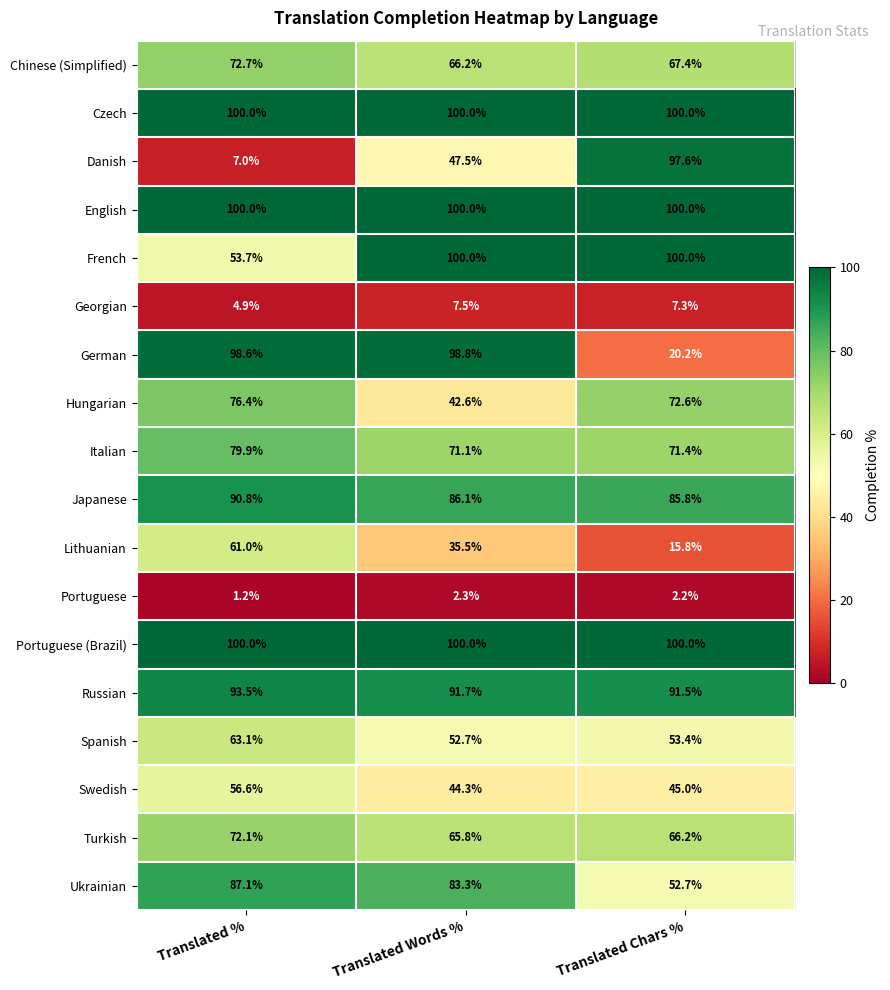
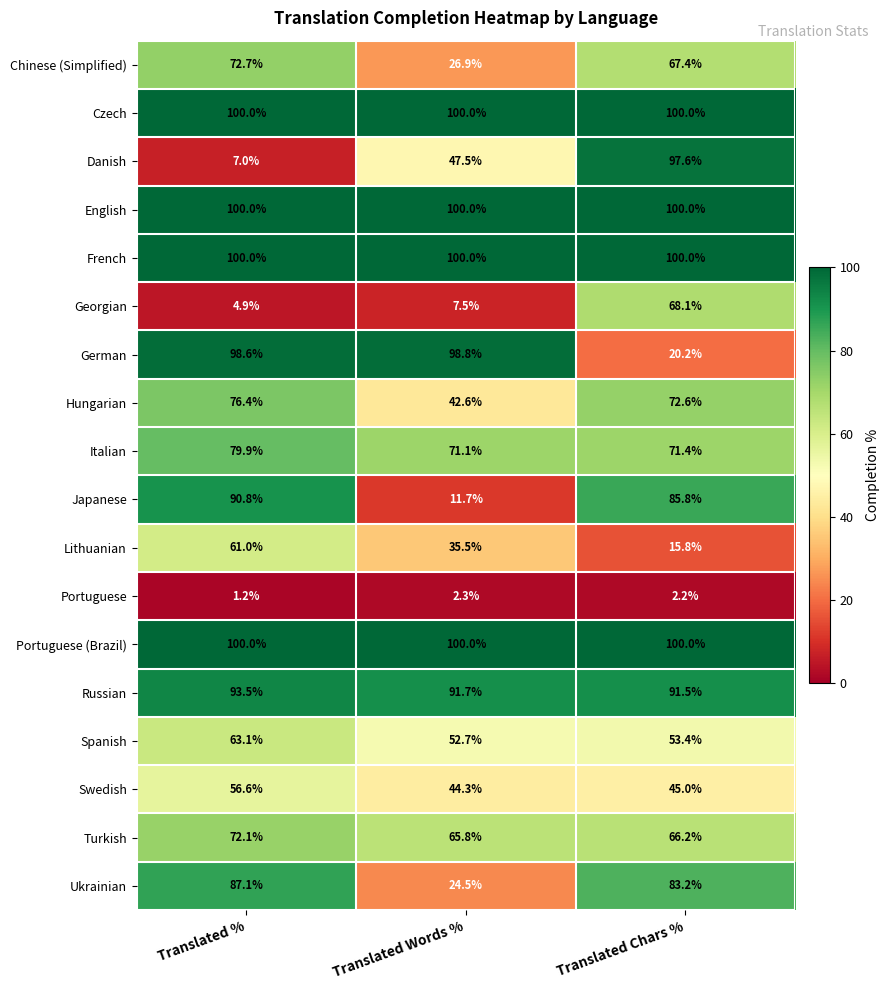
  {
    "Chinese (Simplified)": {
      "Translated %": "72.7%",
-     "Translated Words %": "66.2%",
+     "Translated Words %": "26.9%",
      "Translated Chars %": "67.4%"
    },
    "Czech": {
      "Translated %": "100.0%",
      "Translated Words %": "100.0%",
      "Translated Chars %": "100.0%"
    },
    "Danish": {
      "Translated %": "7.0%",
      "Translated Words %": "47.5%",
      "Translated Chars %": "97.6%"
    },
    "English": {
      "Translated %": "100.0%",
      "Translated Words %": "100.0%",
      "Translated Chars %": "100.0%"
    },
    "French": {
-     "Translated %": "53.7%",
+     "Translated %": "100.0%",
      "Translated Words %": "100.0%",
      "Translated Chars %": "100.0%"
    },
    "Georgian": {
      "Translated %": "4.9%",
      "Translated Words %": "7.5%",
-     "Translated Chars %": "7.3%"
+     "Translated Chars %": "68.1%"
    },
    "German": {
      "Translated %": "98.6%",
      "Translated Words %": "98.8%",
      "Translated Chars %": "20.2%"
    },
    "Hungarian": {
      "Translated %": "76.4%",
      "Translated Words %": "42.6%",
      "Translated Chars %": "72.6%"
    },
    "Italian": {
      "Translated %": "79.9%",
      "Translated Words %": "71.1%",
      "Translated Chars %": "71.4%"
    },
    "Japanese": {
      "Translated %": "90.8%",
-     "Translated Words %": "86.1%",
+     "Translated Words %": "11.7%",
      "Translated Chars %": "85.8%"
    },
    "Lithuanian": {
      "Translated %": "61.0%",
      "Translated Words %": "35.5%",
      "Translated Chars %": "15.8%"
    },
    "Portuguese": {
      "Translated %": "1.2%",
      "Translated Words %": "2.3%",
      "Translated Chars %": "2.2%"
    },
    "Portuguese (Brazil)": {
      "Translated %": "100.0%",
      "Translated Words %": "100.0%",
      "Translated Chars %": "100.0%"
    },
    "Russian": {
      "Translated %": "93.5%",
      "Translated Words %": "91.7%",
      "Translated Chars %": "91.5%"
    },
    "Spanish": {
      "Translated %": "63.1%",
      "Translated Words %": "52.7%",
      "Translated Chars %": "53.4%"
    },
    "Swedish": {
      "Translated %": "56.6%",
      "Translated Words %": "44.3%",
      "Translated Chars %": "45.0%"
    },
    "Turkish": {
      "Translated %": "72.1%",
      "Translated Words %": "65.8%",
      "Translated Chars %": "66.2%"
    },
    "Ukrainian": {
      "Translated %": "87.1%",
-     "Translated Words %": "83.3%",
-     "Translated Chars %": "52.7%"
+     "Translated Words %": "24.5%",
+     "Translated Chars %": "83.2%"
    }
  }
